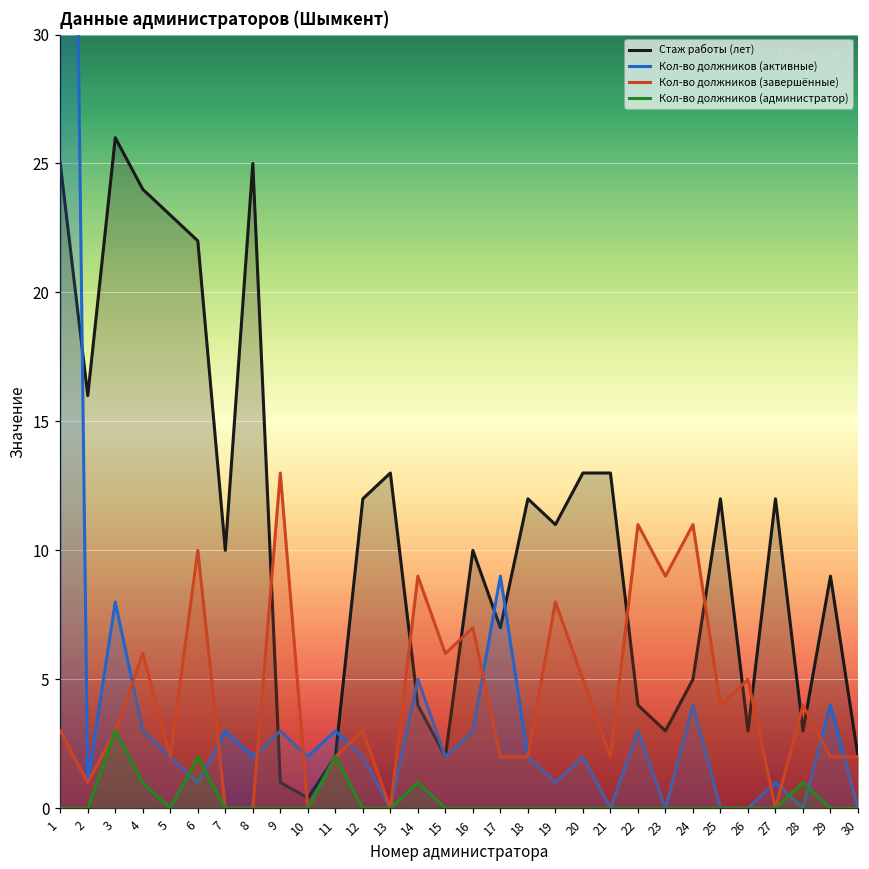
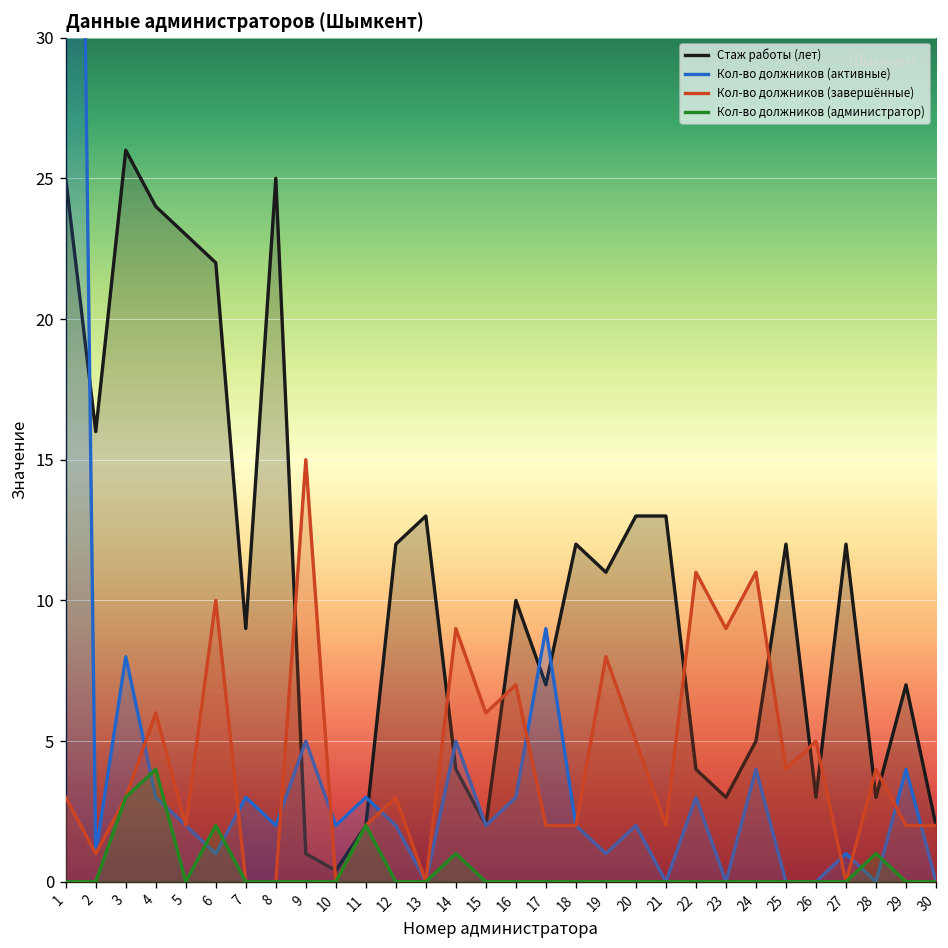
  {
    "Стаж работы (лет)": {
      "1": 25,
      "2": 16,
      "3": 26,
      "4": 24,
      "5": 23,
      "6": 22,
-     "7": 10,
+     "7": 9,
      "8": 25,
      "9": 1,
      "10": 0.4,
      "12": 12,
      "13": 13,
      "14": 4,
      "16": 10,
      "17": 7,
      "18": 12,
      "19": 11,
      "20": 13,
      "21": 13,
      "22": 4,
      "23": 3,
      "24": 5,
      "25": 12,
      "26": 3,
      "27": 12,
      "28": 3,
-     "29": 9
+     "29": 7
    },
    "Кол-во должников (активные)": {
      "3": 8,
      "4": 3,
      "6": 1,
      "7": 3,
      "8": 2,
-     "9": 3,
+     "9": 5,
      "10": 2,
      "11": 3,
      "12": 2,
      "14": 5,
      "16": 3,
      "17": 9,
      "19": 1,
      "20": 2,
      "22": 3,
      "24": 4,
      "27": 1,
      "28": 0,
      "29": 4
    },
    "Кол-во должников (завершённые)": {
      "1": 3,
      "4": 6,
      "6": 10,
-     "9": 13,
+     "9": 15,
      "12": 3,
      "14": 9,
      "15": 6,
      "16": 7,
      "17": 2,
      "19": 8,
      "20": 5,
      "21": 2,
      "22": 11,
      "23": 9,
      "24": 11,
      "25": 4,
      "26": 5,
      "28": 4,
      "29": 2
    },
    "Кол-во должников (администратор)": {
      "1": 0,
      "2": 0,
-     "4": 1,
+     "4": 4,
      "5": 0,
      "6": 2,
      "9": 0,
      "12": 0,
      "14": 1,
      "15": 0,
      "16": 0,
      "17": 0,
      "18": 0,
      "19": 0,
      "20": 0,
      "22": 0,
      "24": 0,
      "28": 1,
      "29": 0
    }
  }
